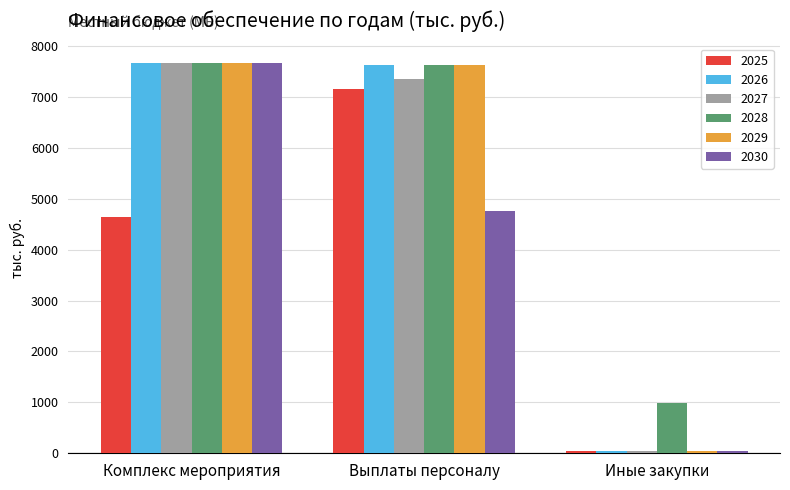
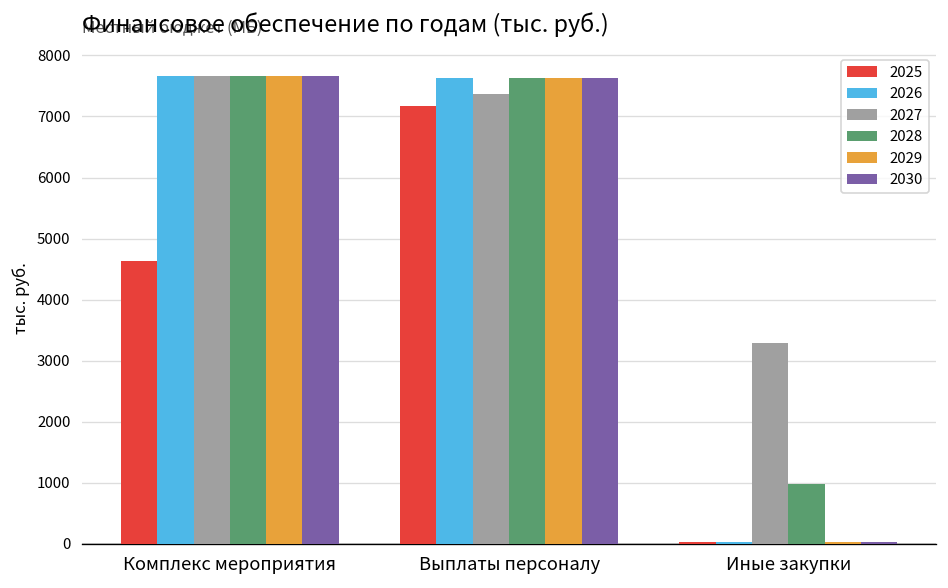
  {
    "2025": {
      "Комплекс мероприятия": 4600,
      "Выплаты персоналу": 7200
    },
    "2026": {
      "Комплекс мероприятия": 7700,
      "Выплаты персоналу": 7600
    },
    "2027": {
      "Комплекс мероприятия": 7700,
      "Выплаты персоналу": 7400,
-     "Иные закупки": 0
+     "Иные закупки": 3300
    },
    "2028": {
      "Комплекс мероприятия": 7700,
      "Выплаты персоналу": 7600,
      "Иные закупки": 1000
    },
    "2029": {
      "Комплекс мероприятия": 7700,
      "Выплаты персоналу": 7600
    },
    "2030": {
      "Комплекс мероприятия": 7700,
-     "Выплаты персоналу": 4800
+     "Выплаты персоналу": 7600
    }
  }
